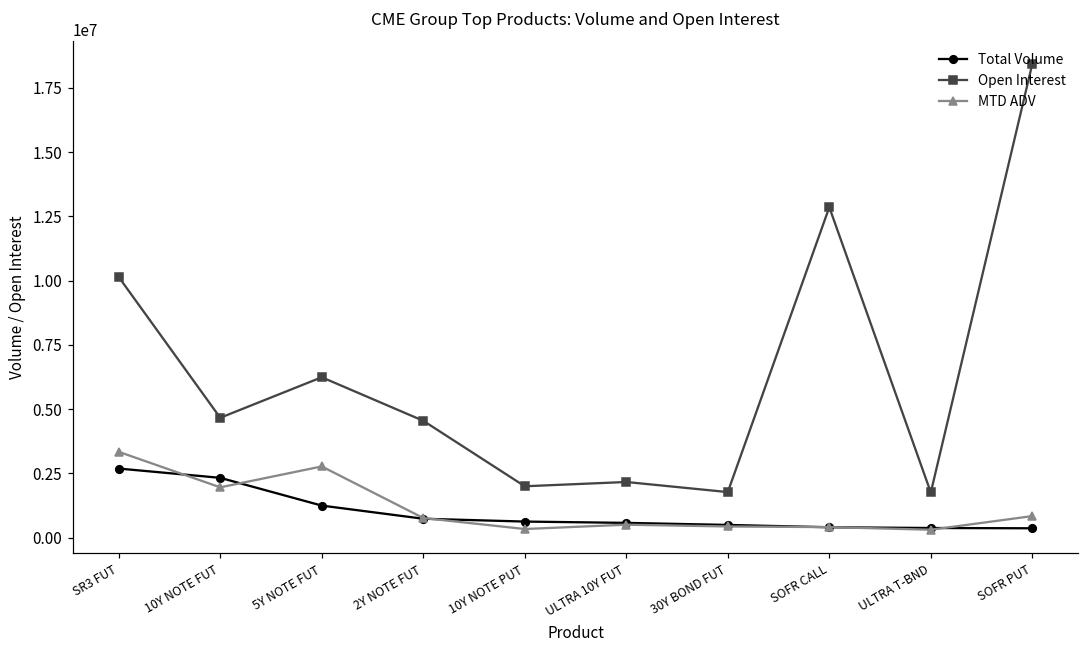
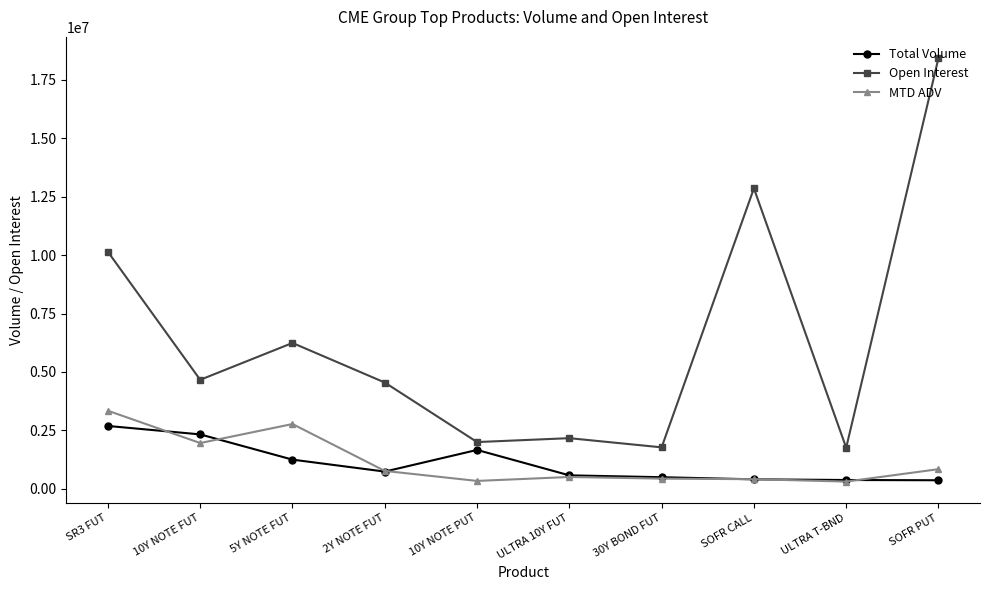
  {
    "Total Volume": {
      "SR3 FUT": 2700000,
      "10Y NOTE FUT": 2300000,
      "5Y NOTE FUT": 1200000,
-     "10Y NOTE PUT": 600000,
+     "10Y NOTE PUT": 1700000,
      "SOFR PUT": 400000
    },
    "Open Interest": {
      "SR3 FUT": 10100000,
      "10Y NOTE FUT": 4700000,
      "5Y NOTE FUT": 6200000,
      "2Y NOTE FUT": 4500000,
      "10Y NOTE PUT": 2000000,
      "ULTRA 10Y FUT": 2200000,
      "30Y BOND FUT": 1800000,
      "SOFR CALL": 12900000,
      "ULTRA T-BND": 1800000,
      "SOFR PUT": 18400000
    },
    "MTD ADV": {
      "SR3 FUT": 3300000,
      "10Y NOTE FUT": 2000000,
      "5Y NOTE FUT": 2800000,
      "10Y NOTE PUT": 300000,
      "SOFR PUT": 800000
    }
  }
